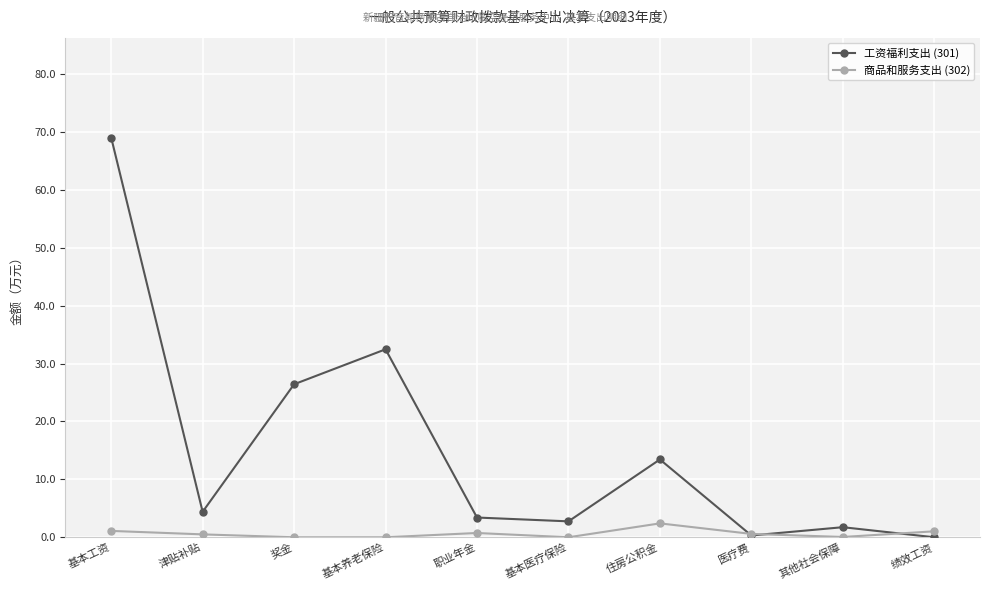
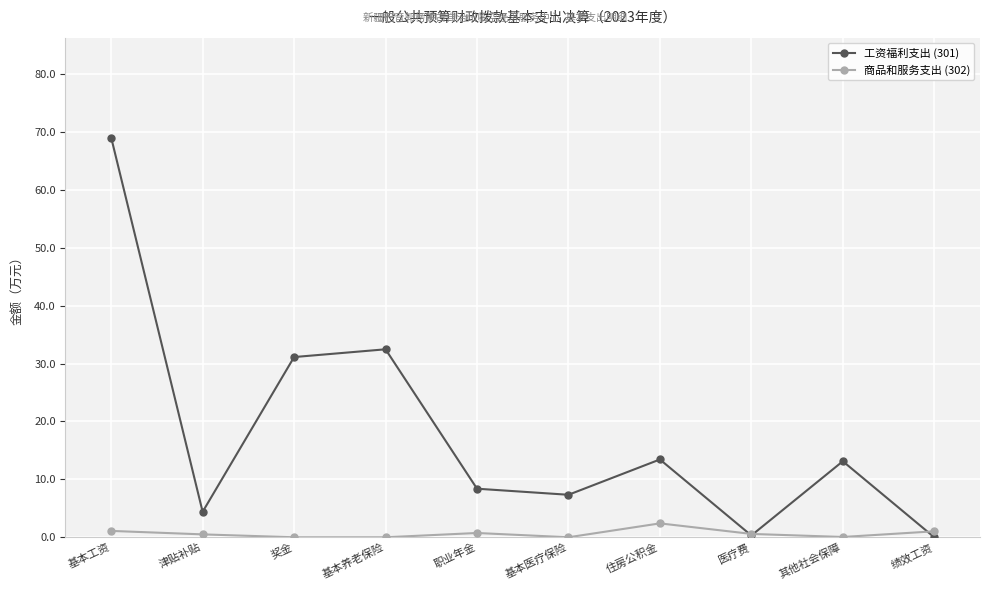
  {
    "工资福利支出 (301)": {
      "基本工资": 69,
      "津贴补贴": 4,
-     "奖金": 26,
+     "奖金": 31,
      "基本养老保险": 32,
-     "职业年金": 3,
-     "基本医疗保险": 3,
+     "职业年金": 8,
+     "基本医疗保险": 7,
      "住房公积金": 13,
-     "其他社会保障": 2,
+     "其他社会保障": 13,
      "绩效工资": 0
    },
    "商品和服务支出 (302)": {
      "基本工资": 1,
      "津贴补贴": 1,
      "奖金": 0,
      "基本养老保险": 0,
      "职业年金": 1,
      "基本医疗保险": 0,
      "住房公积金": 2,
      "其他社会保障": 0,
      "绩效工资": 1
    }
  }
